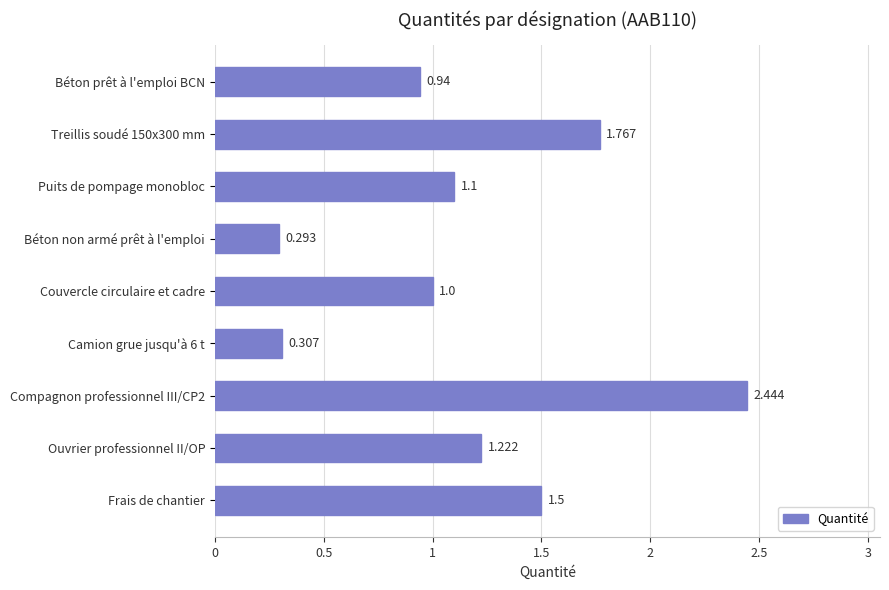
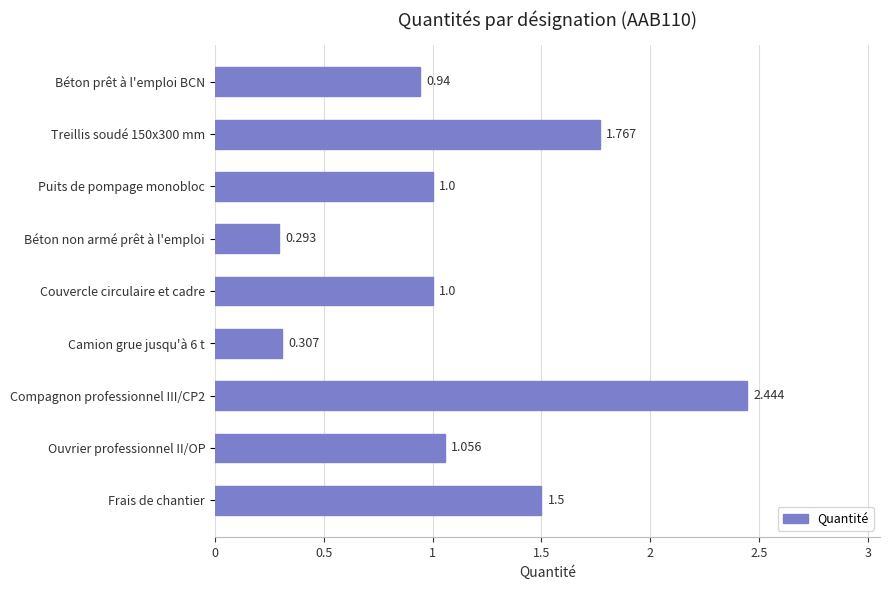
  {
    "Béton prêt à l'emploi BCN": 0.94,
    "Treillis soudé 150x300 mm": 1.767,
-   "Puits de pompage monobloc": 1.1,
+   "Puits de pompage monobloc": 1.0,
    "Béton non armé prêt à l'emploi": 0.293,
    "Couvercle circulaire et cadre": 1.0,
    "Camion grue jusqu'à 6 t": 0.307,
    "Compagnon professionnel III/CP2": 2.444,
-   "Ouvrier professionnel II/OP": 1.222,
+   "Ouvrier professionnel II/OP": 1.056,
    "Frais de chantier": 1.5
  }
